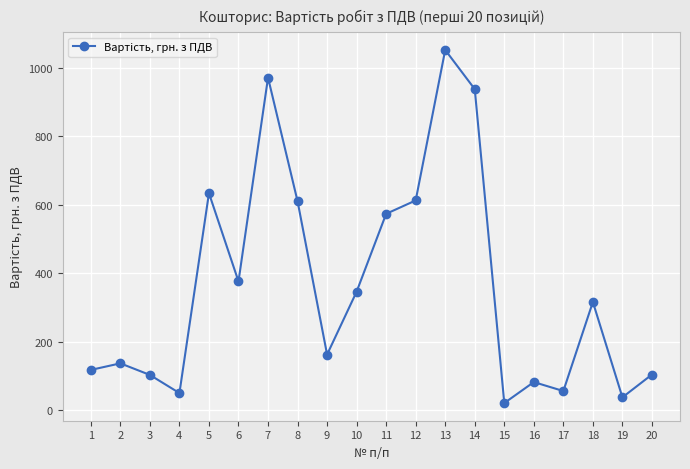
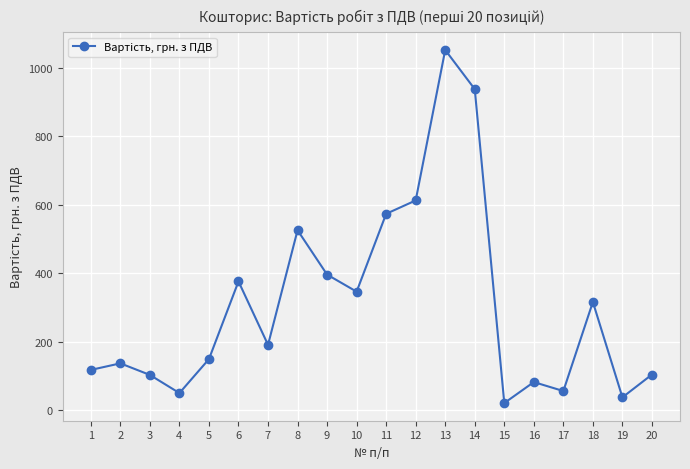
  {
    "1": 120,
    "2": 140,
    "3": 100,
    "4": 50,
-   "5": 630,
+   "5": 150,
    "6": 380,
-   "7": 970,
-   "8": 610,
-   "9": 160,
+   "7": 190,
+   "8": 530,
+   "9": 400,
    "10": 350,
    "11": 570,
    "12": 610,
    "13": 1050,
    "14": 940,
    "15": 20,
    "16": 80,
    "17": 60,
    "18": 320,
    "19": 40,
    "20": 100
  }
